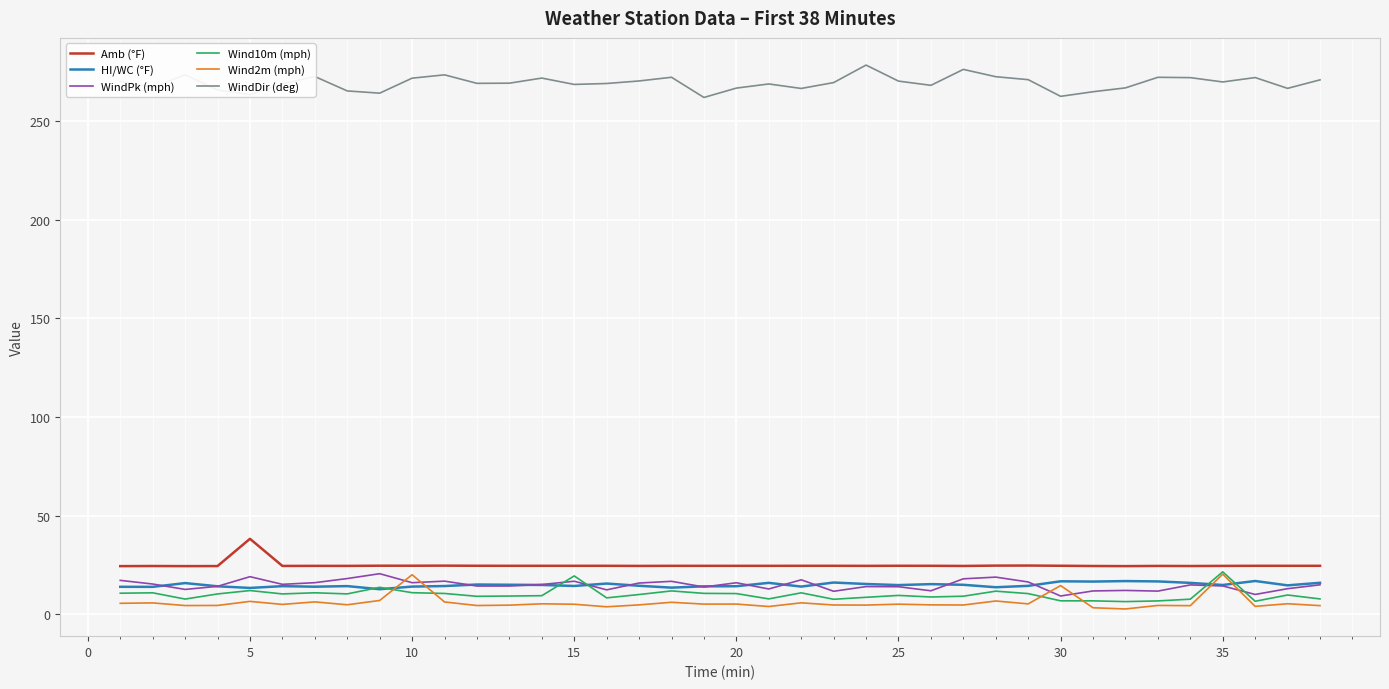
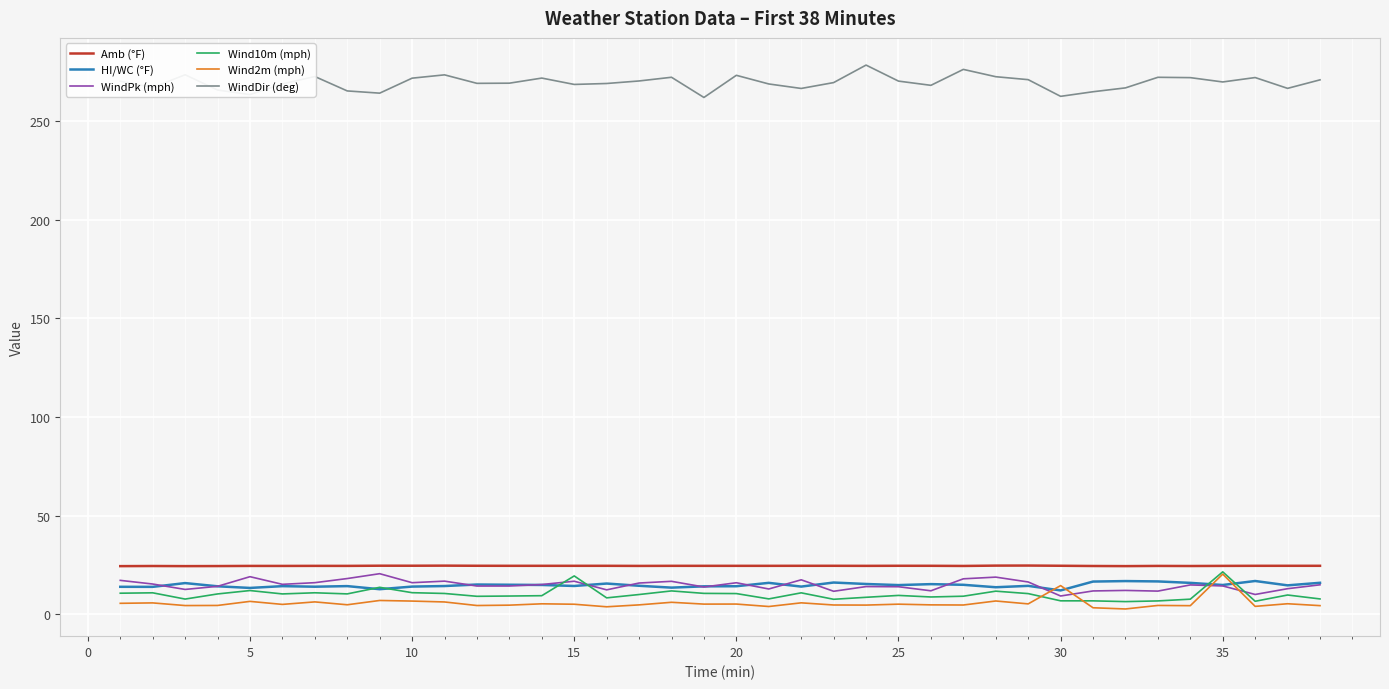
  {
    "Amb (°F)": {
-     "5": 38,
+     "5": 25,
      "10": 25,
      "15": 25,
      "20": 25,
      "25": 25,
      "30": 25,
      "35": 25
    },
    "HI/WC (°F)": {
      "5": 13,
      "10": 14,
      "15": 14,
      "20": 14,
-     "30": 17
+     "30": 12
    },
    "WindPk (mph)": {
      "5": 19,
      "10": 16,
      "15": 17,
      "20": 16,
      "30": 9
    },
    "Wind10m (mph)": {
      "5": 12,
      "10": 11,
      "15": 19,
      "20": 10,
      "25": 10,
      "30": 7
    },
    "Wind2m (mph)": {
      "5": 7,
-     "10": 20,
+     "10": 7,
      "15": 5,
      "20": 5,
      "25": 5,
      "30": 15
    },
    "WindDir (deg)": {
      "10": 272,
      "15": 269,
-     "20": 267,
+     "20": 273,
      "25": 270,
      "30": 263,
      "35": 270
    }
  }
